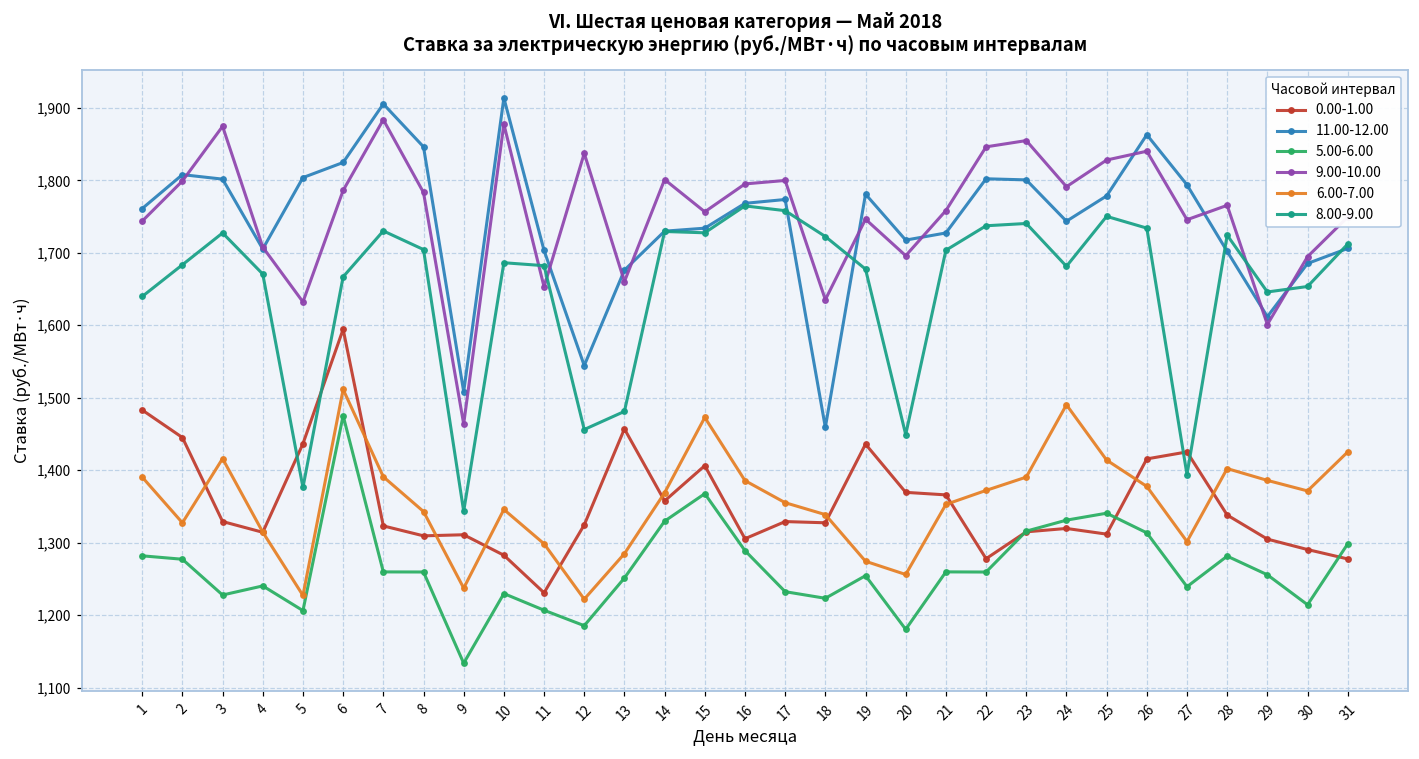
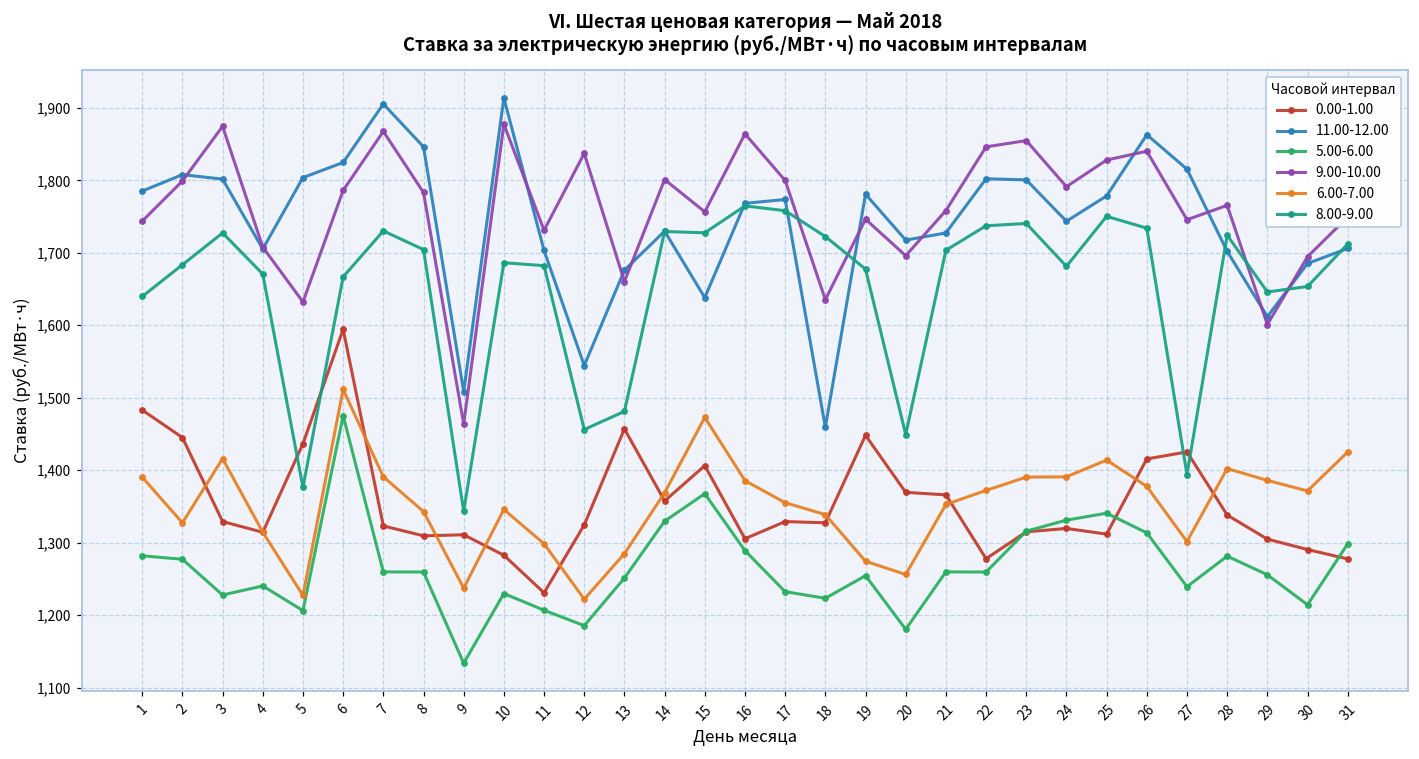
  {
    "0.00-1.00": {
      "1": "1,480",
      "2": "1,450",
      "3": "1,330",
      "5": "1,440",
      "6": "1,590",
      "7": "1,320",
      "8": "1,310",
      "9": "1,310",
      "10": "1,280",
      "11": "1,230",
      "12": "1,320",
      "13": "1,460",
      "14": "1,360",
      "15": "1,410",
      "16": "1,310",
      "17": "1,330",
      "18": "1,330",
-     "19": "1,440",
+     "19": "1,450",
      "20": "1,370",
      "21": "1,370",
      "22": "1,280",
      "24": "1,320",
      "25": "1,310",
      "26": "1,420",
      "27": "1,430",
      "28": "1,340",
      "29": "1,300",
      "30": "1,290",
      "31": "1,280"
    },
    "11.00-12.00": {
-     "1": "1,760",
+     "1": "1,790",
      "2": "1,810",
      "3": "1,800",
      "5": "1,800",
      "6": "1,820",
      "7": "1,910",
      "8": "1,850",
      "9": "1,510",
      "10": "1,910",
      "11": "1,700",
      "12": "1,540",
      "13": "1,680",
-     "15": "1,730",
+     "15": "1,640",
      "17": "1,770",
      "18": "1,460",
      "19": "1,780",
      "20": "1,720",
      "21": "1,730",
      "22": "1,800",
      "23": "1,800",
      "24": "1,740",
      "25": "1,780",
      "26": "1,860",
-     "27": "1,790",
+     "27": "1,820",
      "28": "1,700",
      "29": "1,610",
      "30": "1,690",
      "31": "1,710"
    },
    "9.00-10.00": {
      "1": "1,740",
      "2": "1,800",
      "3": "1,870",
      "5": "1,630",
      "6": "1,790",
-     "7": "1,880",
+     "7": "1,870",
      "8": "1,780",
      "9": "1,460",
      "10": "1,880",
-     "11": "1,650",
+     "11": "1,730",
      "12": "1,840",
      "13": "1,660",
      "14": "1,800",
      "15": "1,760",
-     "16": "1,800",
+     "16": "1,860",
      "17": "1,800",
      "18": "1,640",
      "19": "1,750",
      "20": "1,700",
      "21": "1,760",
      "22": "1,850",
      "23": "1,850",
      "24": "1,790",
      "25": "1,830",
      "26": "1,840",
      "27": "1,750",
      "28": "1,770",
      "29": "1,600",
      "30": "1,690"
    },
    "6.00-7.00": {
      "1": "1,390",
      "2": "1,330",
      "3": "1,420",
      "5": "1,230",
      "6": "1,510",
      "7": "1,390",
      "8": "1,340",
      "9": "1,240",
      "10": "1,350",
      "11": "1,300",
      "12": "1,220",
      "13": "1,280",
      "14": "1,370",
      "15": "1,470",
      "16": "1,390",
      "17": "1,360",
      "18": "1,340",
      "19": "1,270",
      "20": "1,260",
      "21": "1,350",
      "22": "1,370",
      "23": "1,390",
-     "24": "1,490",
+     "24": "1,390",
      "25": "1,410",
      "26": "1,380",
      "27": "1,300",
      "28": "1,400",
      "29": "1,390",
      "30": "1,370",
      "31": "1,430"
    }
  }
